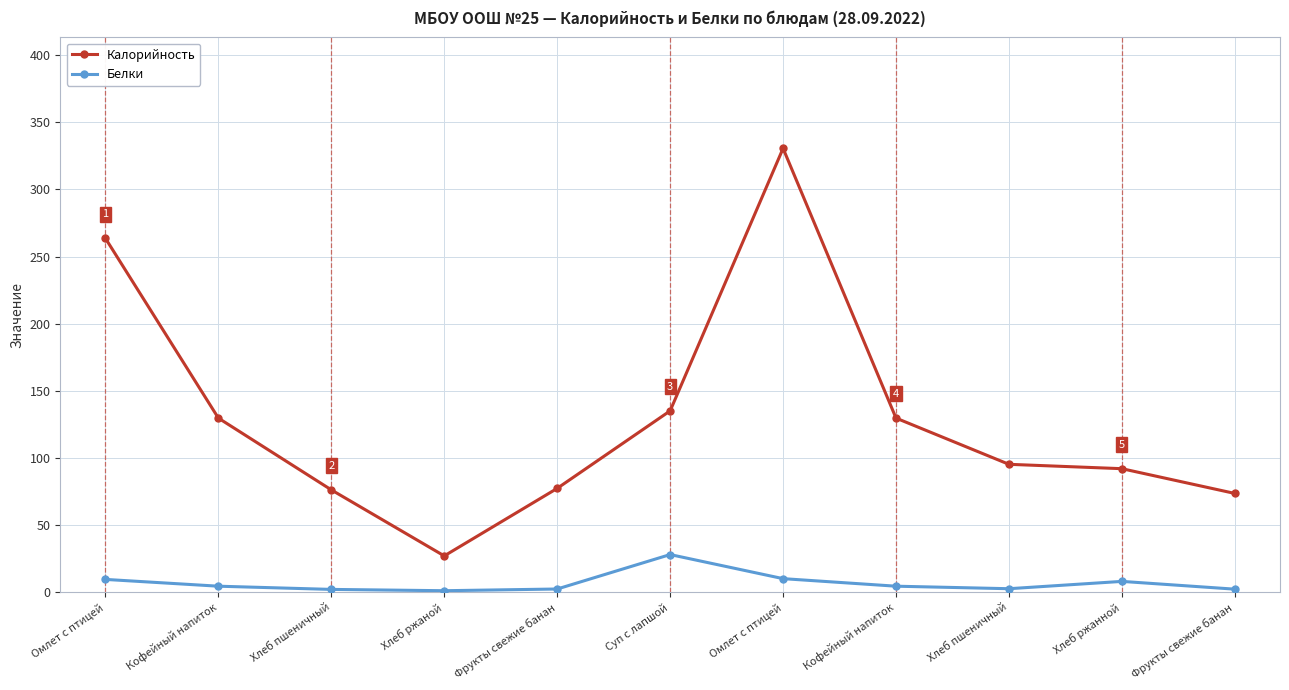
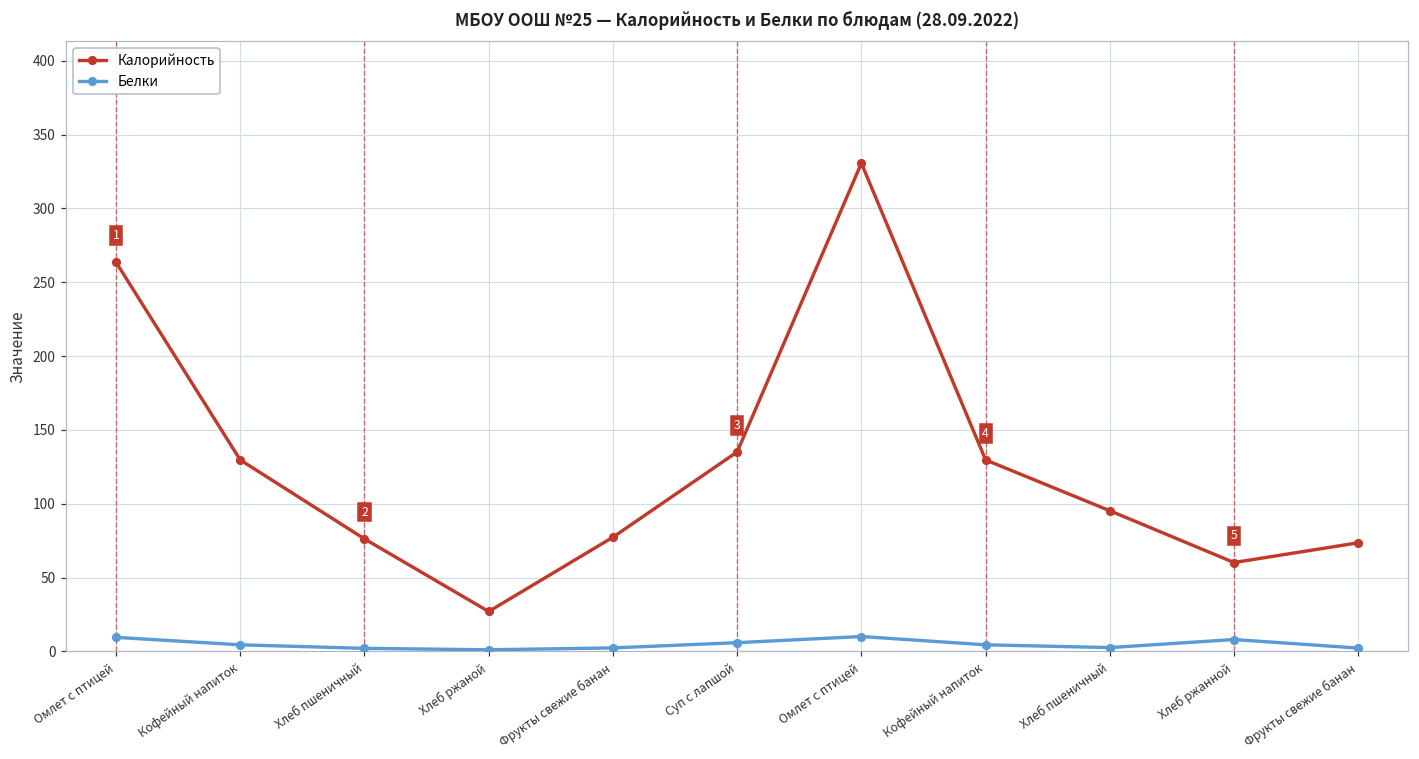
  {
    "Калорийность": {
      "Хлеб ржаной": 27,
-     "Хлеб ржанной": 92
+     "Хлеб ржанной": 60
    },
    "Белки": {
      "Хлеб ржаной": 1,
-     "Суп с лапшой": 28,
+     "Суп с лапшой": 6,
      "Хлеб ржанной": 8
    }
  }
